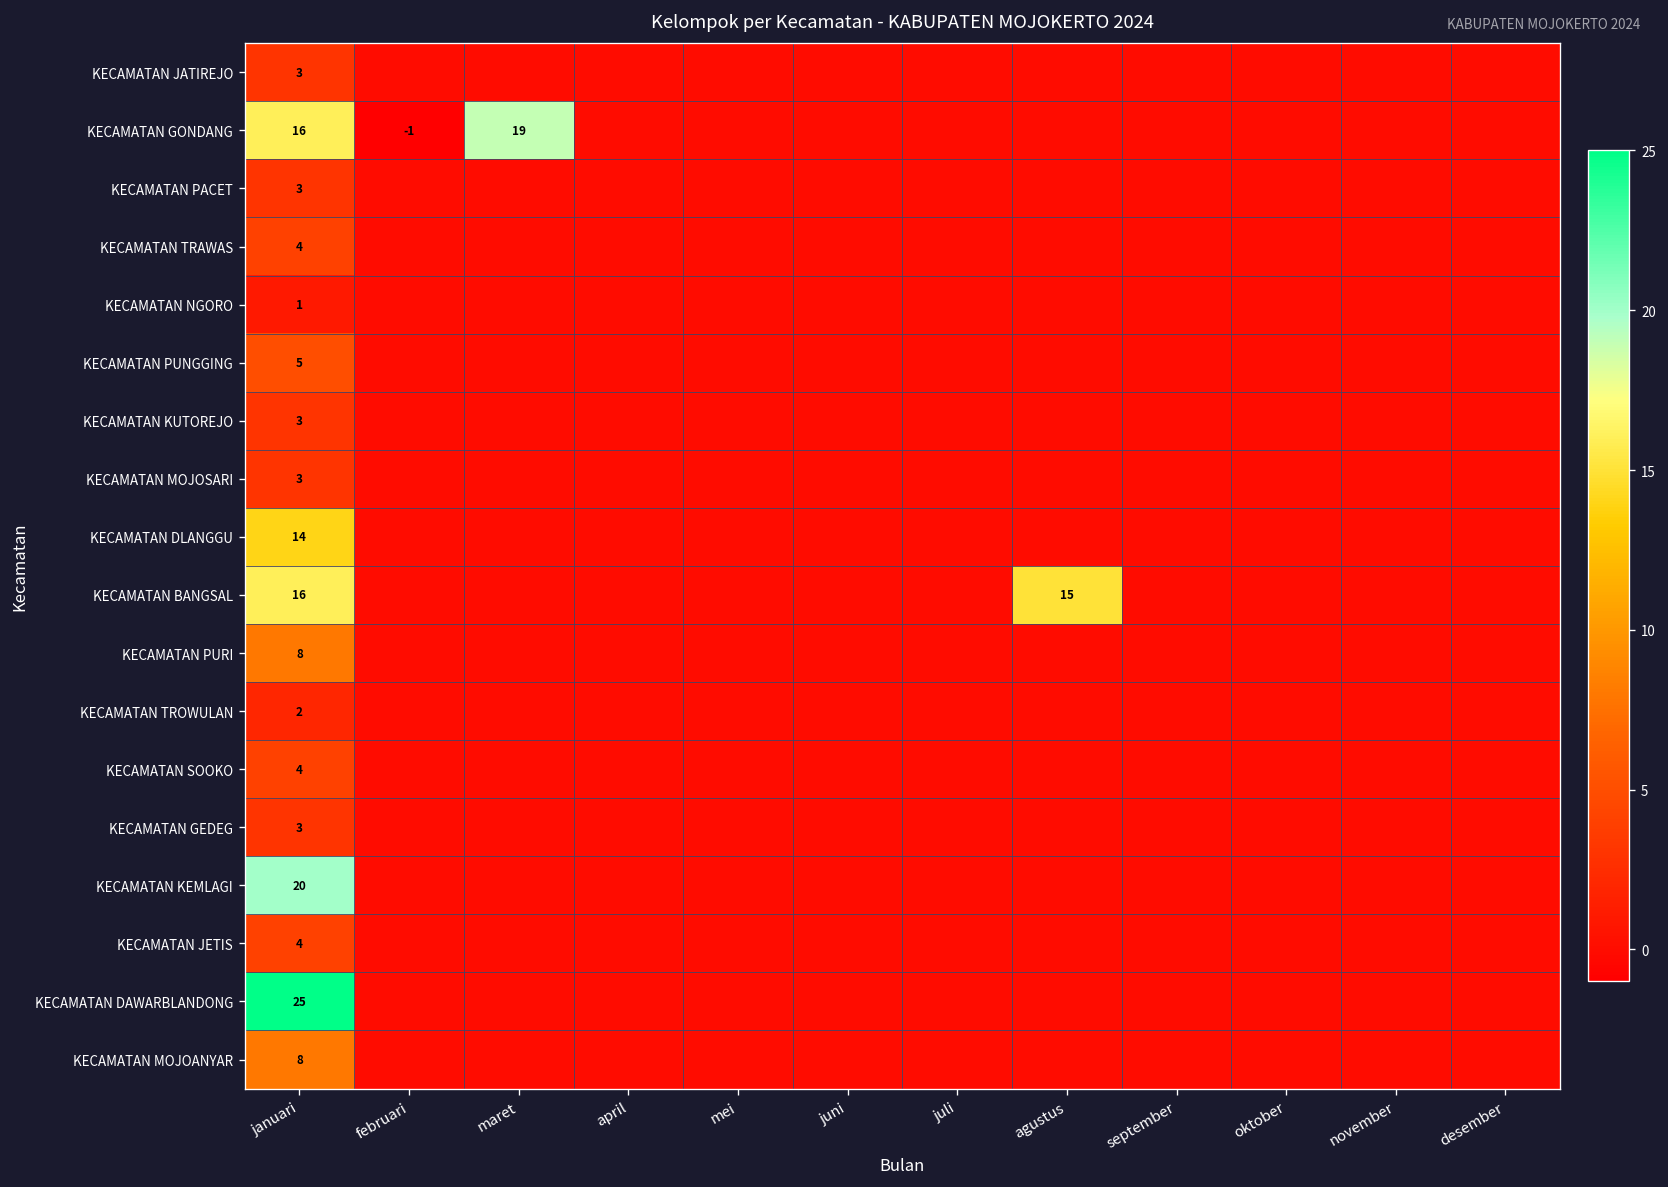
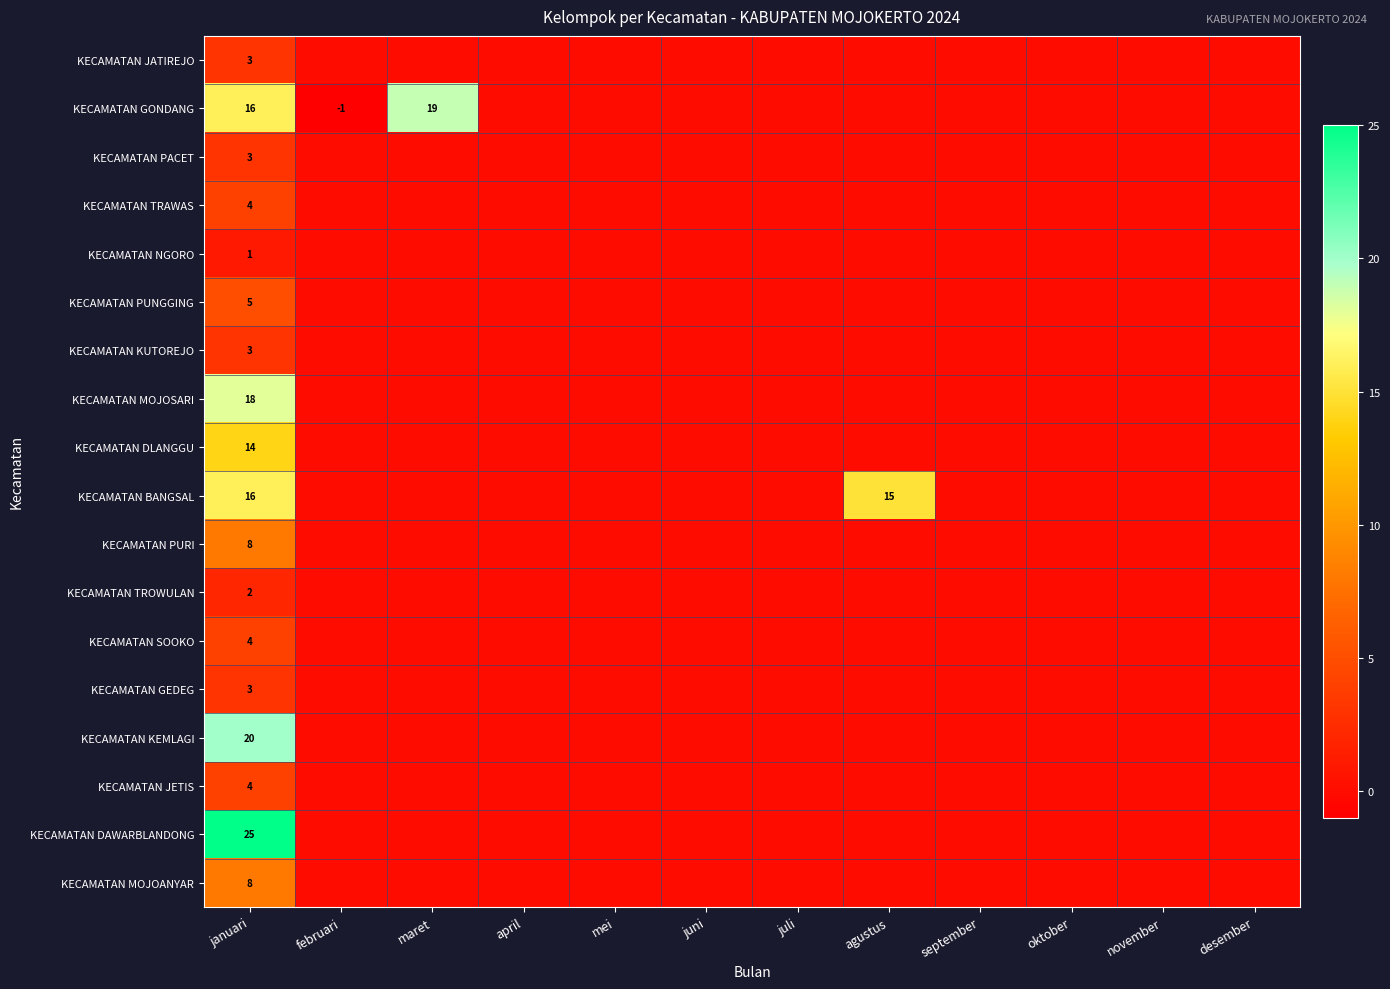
  {
    "KECAMATAN JATIREJO": {
      "januari": 3
    },
    "KECAMATAN GONDANG": {
      "januari": 16,
      "februari": -1,
      "maret": 19
    },
    "KECAMATAN PACET": {
      "januari": 3
    },
    "KECAMATAN TRAWAS": {
      "januari": 4
    },
    "KECAMATAN NGORO": {
      "januari": 1
    },
    "KECAMATAN PUNGGING": {
      "januari": 5
    },
    "KECAMATAN KUTOREJO": {
      "januari": 3
    },
    "KECAMATAN MOJOSARI": {
-     "januari": 3
+     "januari": 18
    },
    "KECAMATAN DLANGGU": {
      "januari": 14
    },
    "KECAMATAN BANGSAL": {
      "januari": 16,
      "agustus": 15
    },
    "KECAMATAN PURI": {
      "januari": 8
    },
    "KECAMATAN TROWULAN": {
      "januari": 2
    },
    "KECAMATAN SOOKO": {
      "januari": 4
    },
    "KECAMATAN GEDEG": {
      "januari": 3
    },
    "KECAMATAN KEMLAGI": {
      "januari": 20
    },
    "KECAMATAN JETIS": {
      "januari": 4
    },
    "KECAMATAN DAWARBLANDONG": {
      "januari": 25
    },
    "KECAMATAN MOJOANYAR": {
      "januari": 8
    }
  }
